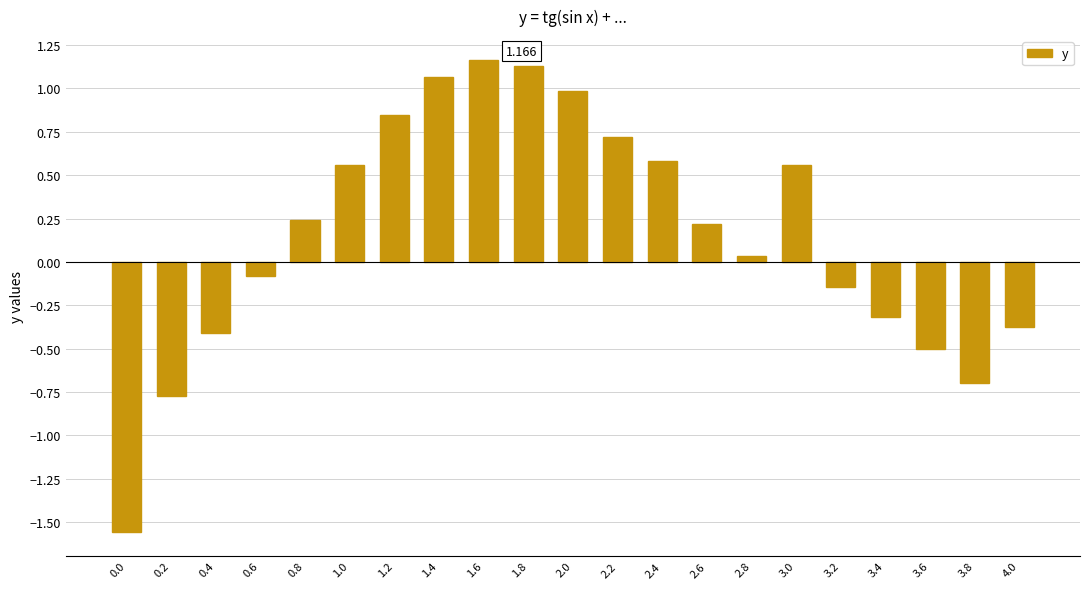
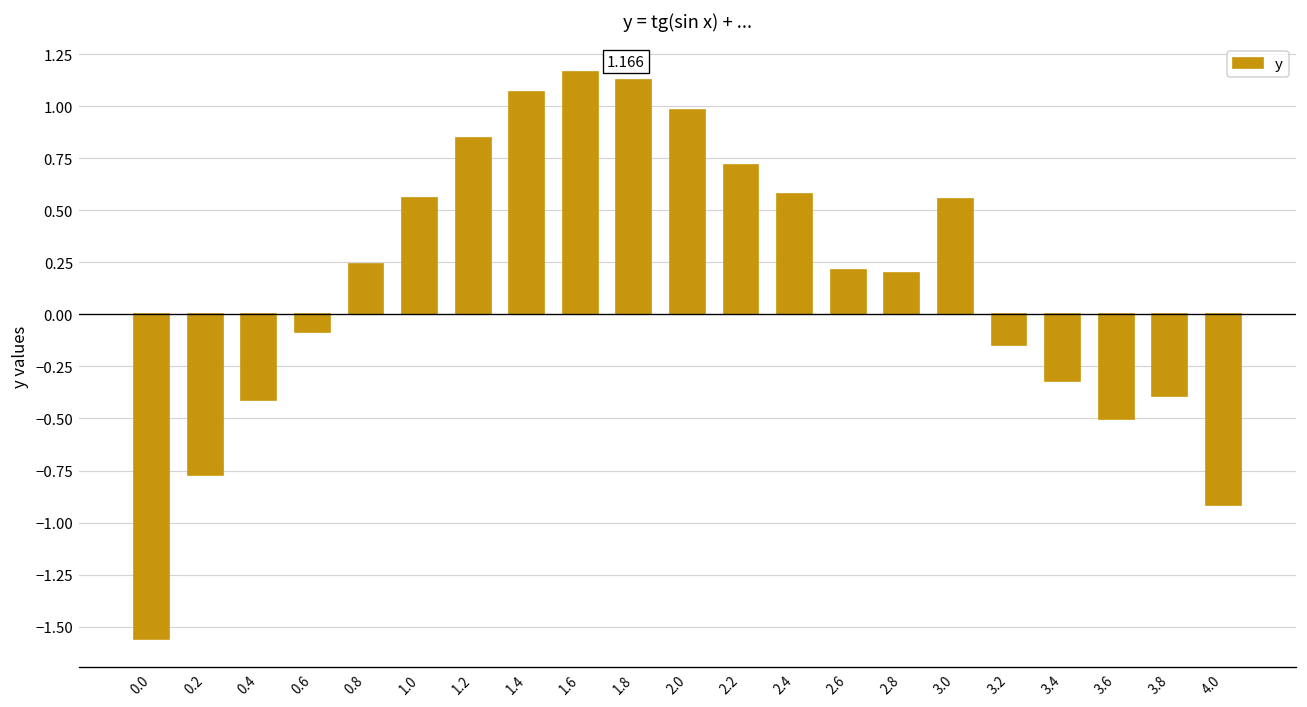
  {
    "0.0": -1.56,
    "0.2": -0.77,
    "0.4": -0.41,
    "0.6": -0.08,
    "0.8": 0.24,
    "1.0": 0.56,
    "1.2": 0.85,
    "1.4": 1.07,
    "2.0": 0.98,
    "2.2": 0.72,
    "2.4": 0.58,
    "2.6": 0.22,
-   "2.8": 0.03,
+   "2.8": 0.20,
    "3.0": 0.56,
    "3.2": -0.14,
    "3.4": -0.32,
    "3.6": -0.50,
-   "3.8": -0.70,
-   "4.0": -0.38
+   "3.8": -0.39,
+   "4.0": -0.92
  }
